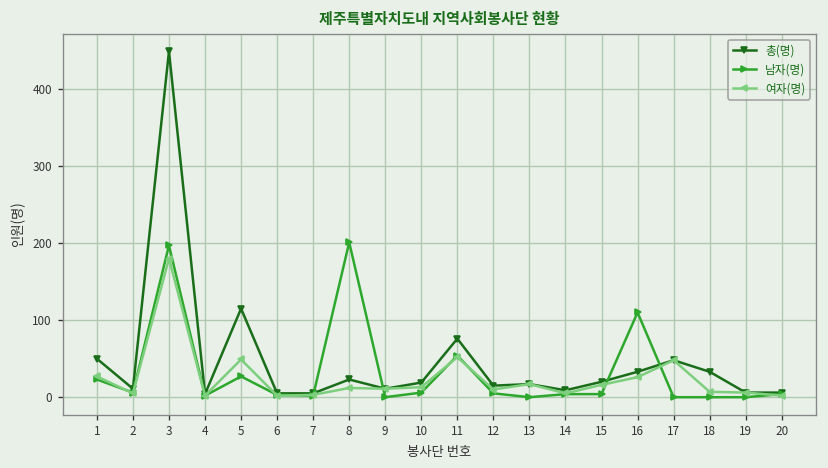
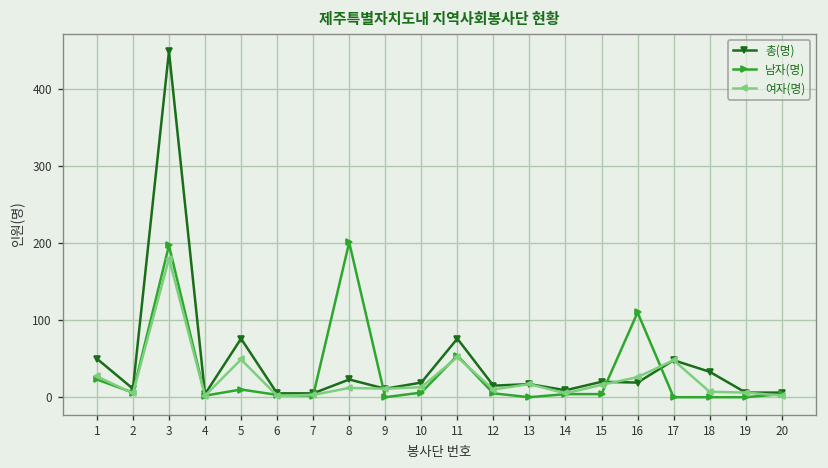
  {
    "총(명)": {
      "1": 50,
      "2": 10,
      "3": 450,
-     "5": 120,
+     "5": 80,
      "8": 20,
      "10": 20,
      "11": 80,
      "12": 20,
      "14": 10,
-     "16": 30,
+     "16": 20,
      "18": 30
    },
    "남자(명)": {
      "3": 200,
-     "5": 30,
+     "5": 10,
      "8": 200,
      "9": 0,
      "10": 10,
      "12": 10,
      "13": 0,
      "15": 0,
      "16": 110,
      "17": 0,
      "18": 0,
      "19": 0
    },
    "여자(명)": {
      "3": 180,
      "5": 50,
      "8": 10,
      "10": 10,
      "12": 10,
      "16": 30,
      "18": 10
    }
  }
